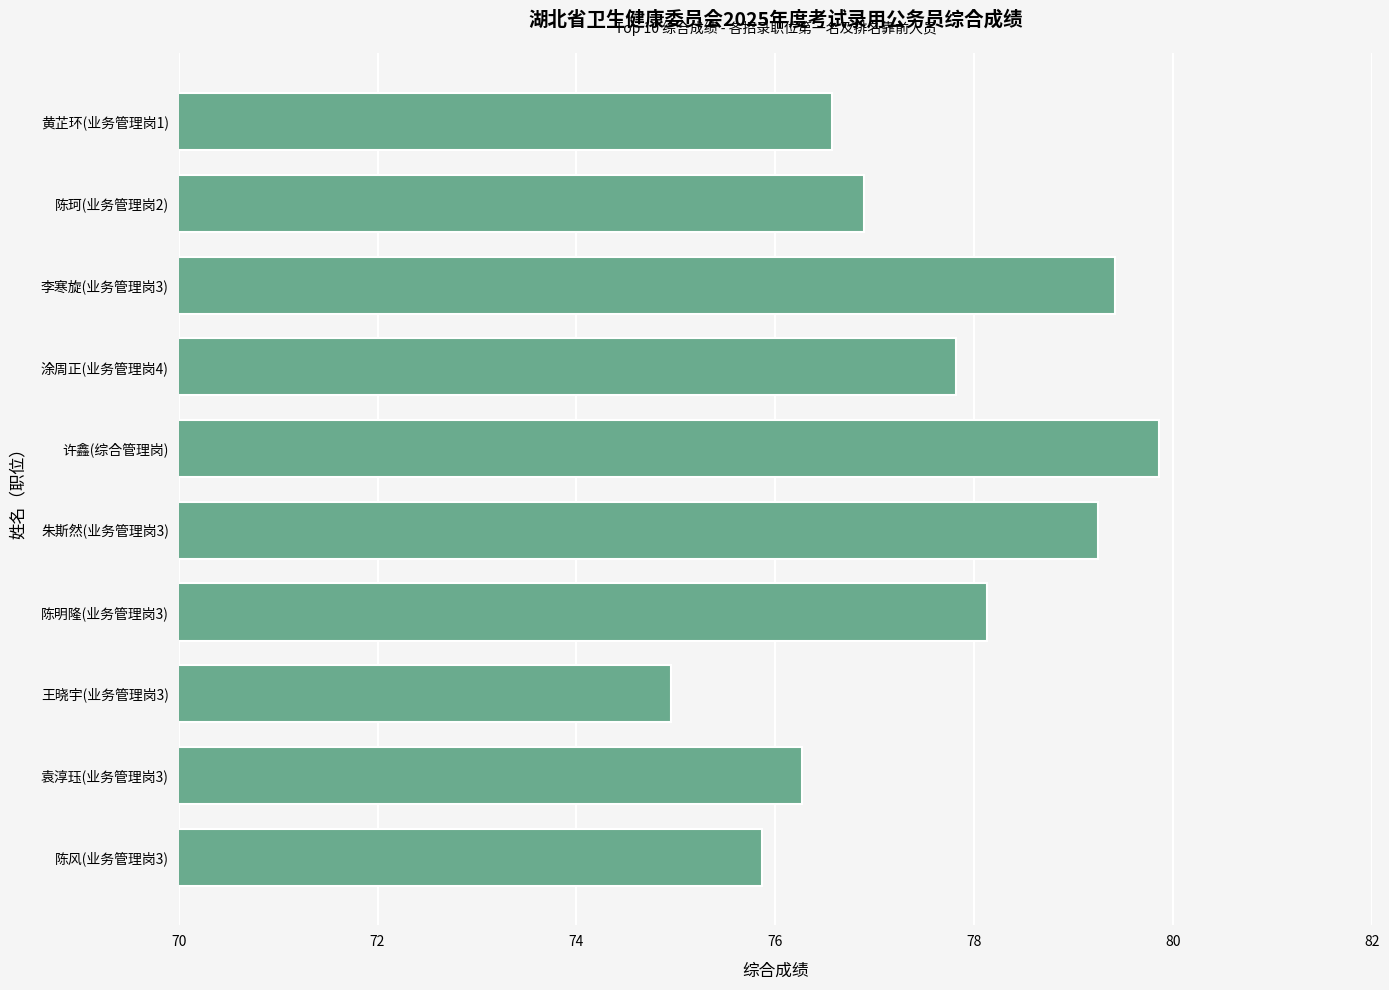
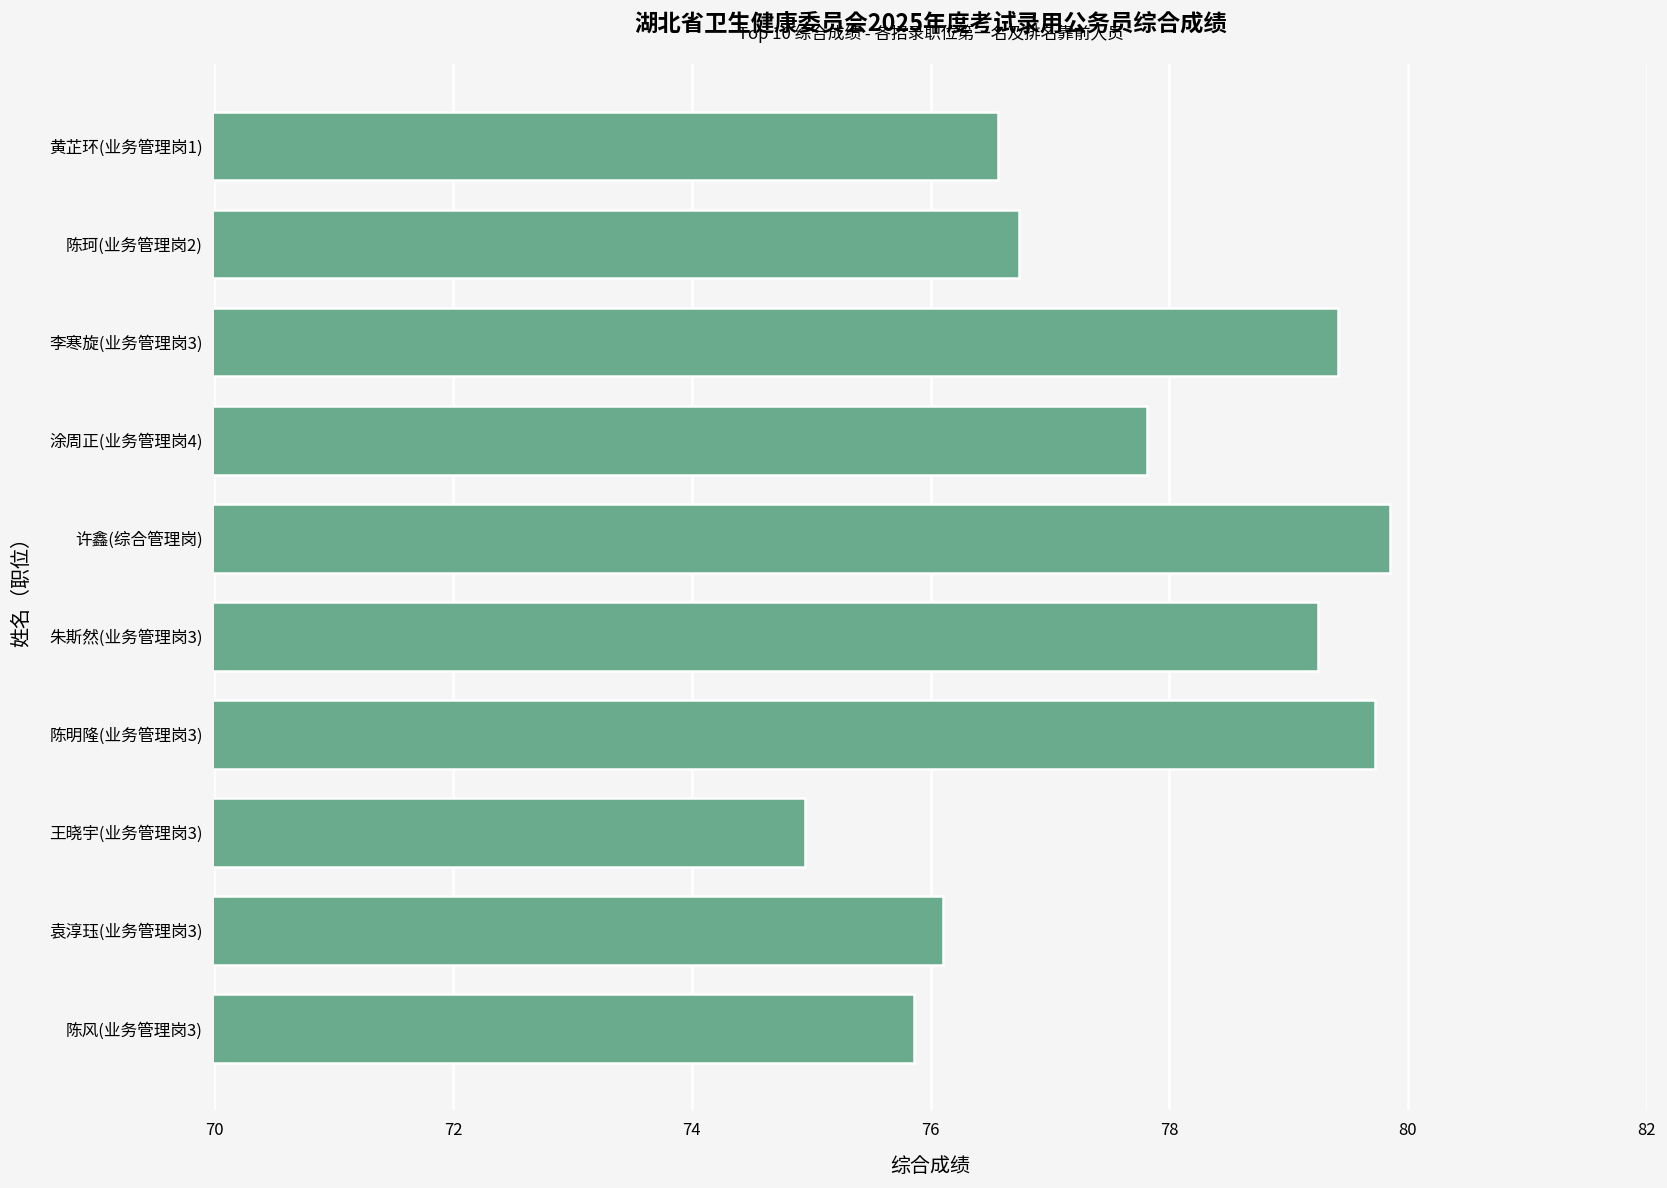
  {
    "黄芷环(业务管理岗1)": 76.6,
-   "陈珂(业务管理岗2)": 76.9,
+   "陈珂(业务管理岗2)": 76.7,
    "李寒旋(业务管理岗3)": 79.4,
    "涂周正(业务管理岗4)": 77.8,
    "许鑫(综合管理岗)": 79.9,
    "朱斯然(业务管理岗3)": 79.2,
-   "陈明隆(业务管理岗3)": 78.1,
+   "陈明隆(业务管理岗3)": 79.7,
    "王晓宇(业务管理岗3)": 75.0,
-   "袁淳珏(业务管理岗3)": 76.3,
+   "袁淳珏(业务管理岗3)": 76.1,
    "陈风(业务管理岗3)": 75.9
  }
